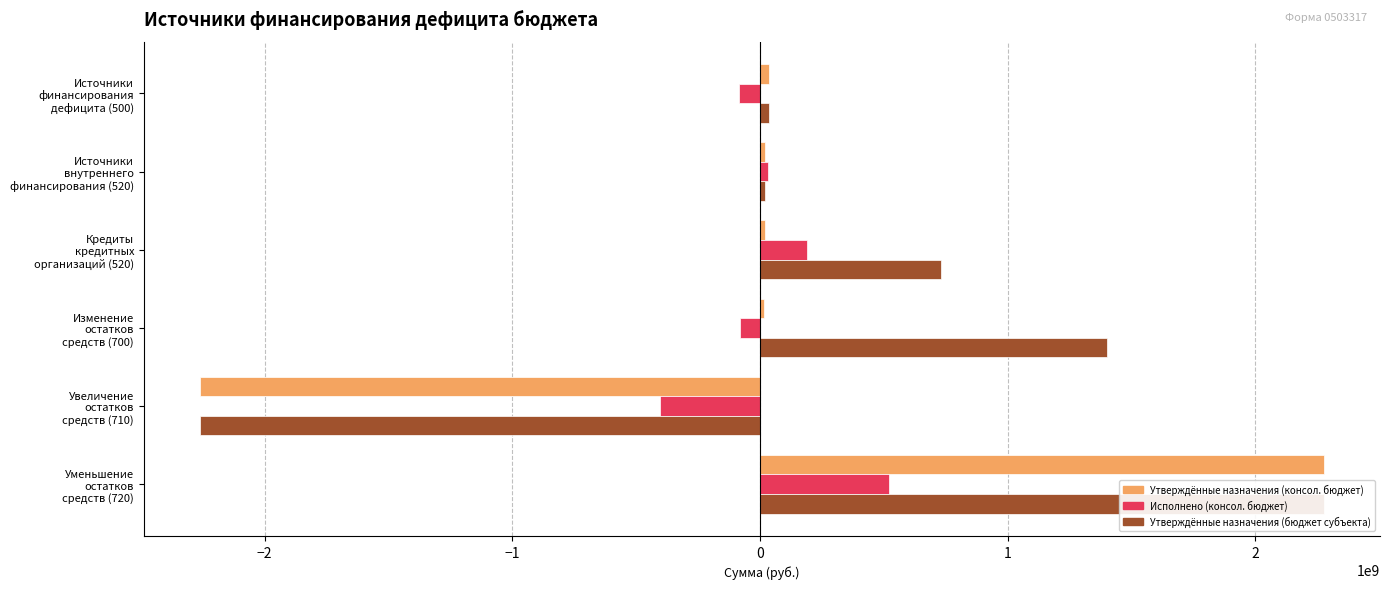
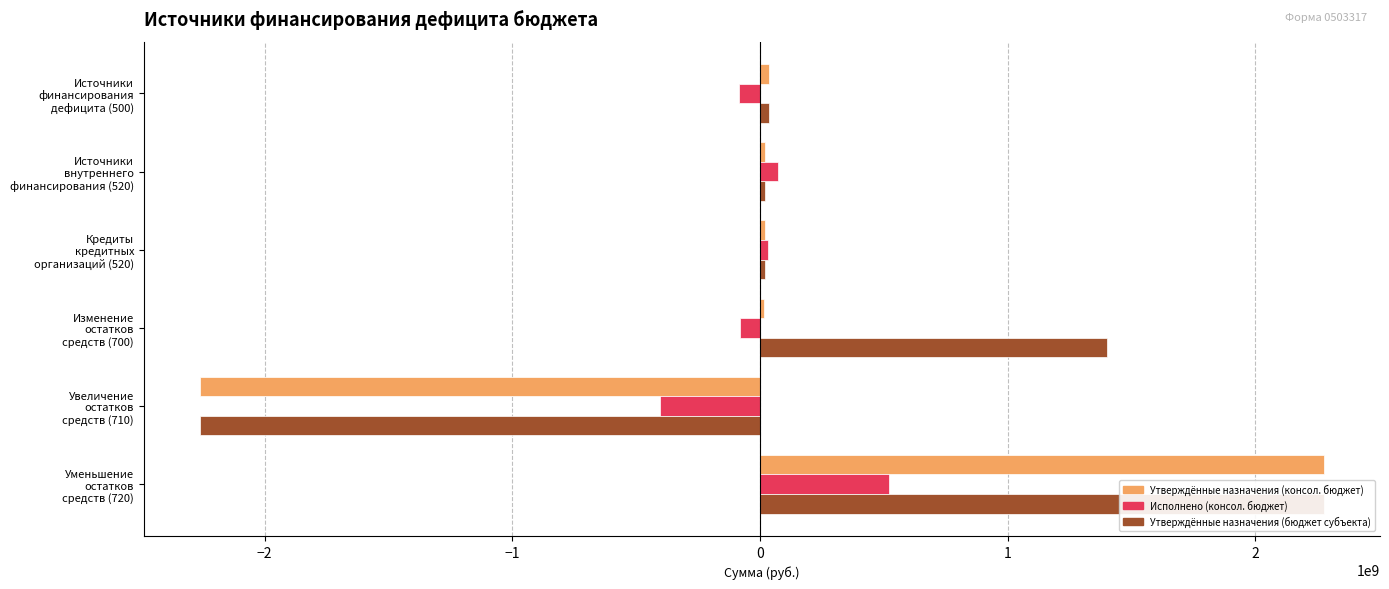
  {
    "Утверждённые назначения (консол. бюджет)": {
      "Источники финансирования дефицита (500)": 40000000,
      "Источники внутреннего финансирования (520)": 20000000,
      "Кредиты кредитных организаций (520)": 20000000,
      "Изменение остатков средств (700)": 10000000,
      "Увеличение остатков средств (710)": -2260000000,
      "Уменьшение остатков средств (720)": 2280000000
    },
    "Исполнено (консол. бюджет)": {
      "Источники финансирования дефицита (500)": -80000000,
-     "Источники внутреннего финансирования (520)": 30000000,
-     "Кредиты кредитных организаций (520)": 190000000,
+     "Источники внутреннего финансирования (520)": 70000000,
+     "Кредиты кредитных организаций (520)": 30000000,
      "Изменение остатков средств (700)": -80000000,
      "Увеличение остатков средств (710)": -400000000,
      "Уменьшение остатков средств (720)": 520000000
    },
    "Утверждённые назначения (бюджет субъекта)": {
      "Источники финансирования дефицита (500)": 40000000,
      "Источники внутреннего финансирования (520)": 20000000,
-     "Кредиты кредитных организаций (520)": 730000000,
+     "Кредиты кредитных организаций (520)": 20000000,
      "Изменение остатков средств (700)": 1400000000,
      "Увеличение остатков средств (710)": -2260000000
    }
  }
